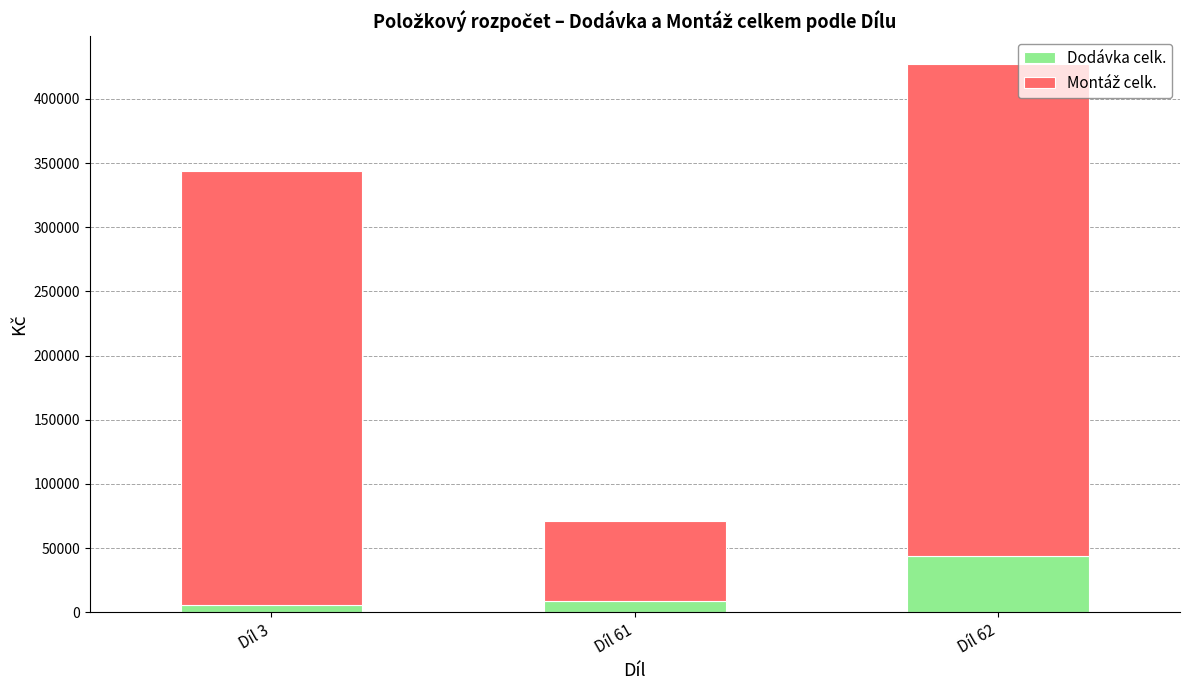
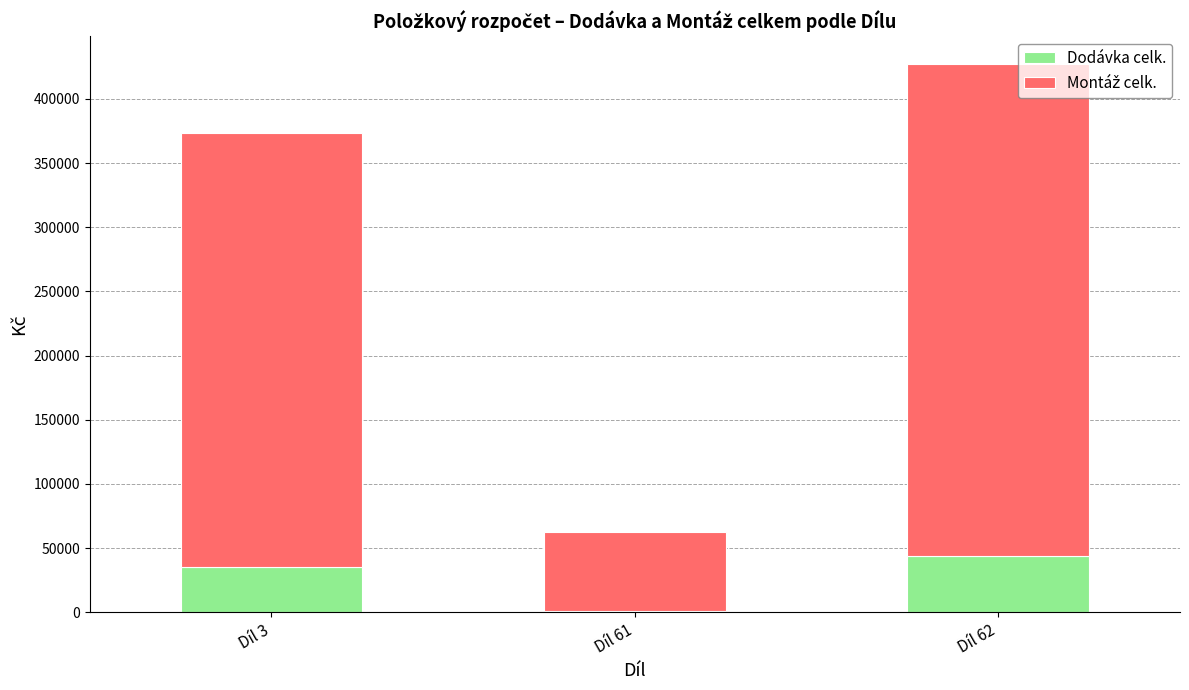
  {
    "Dodávka celk.": {
-     "Díl 3": 6000,
-     "Díl 61": 9000,
+     "Díl 3": 35000,
+     "Díl 61": 1000,
      "Díl 62": 44000
    },
    "Montáž celk.": {
      "Díl 3": 339000,
      "Díl 61": 62000,
      "Díl 62": 384000
    }
  }
